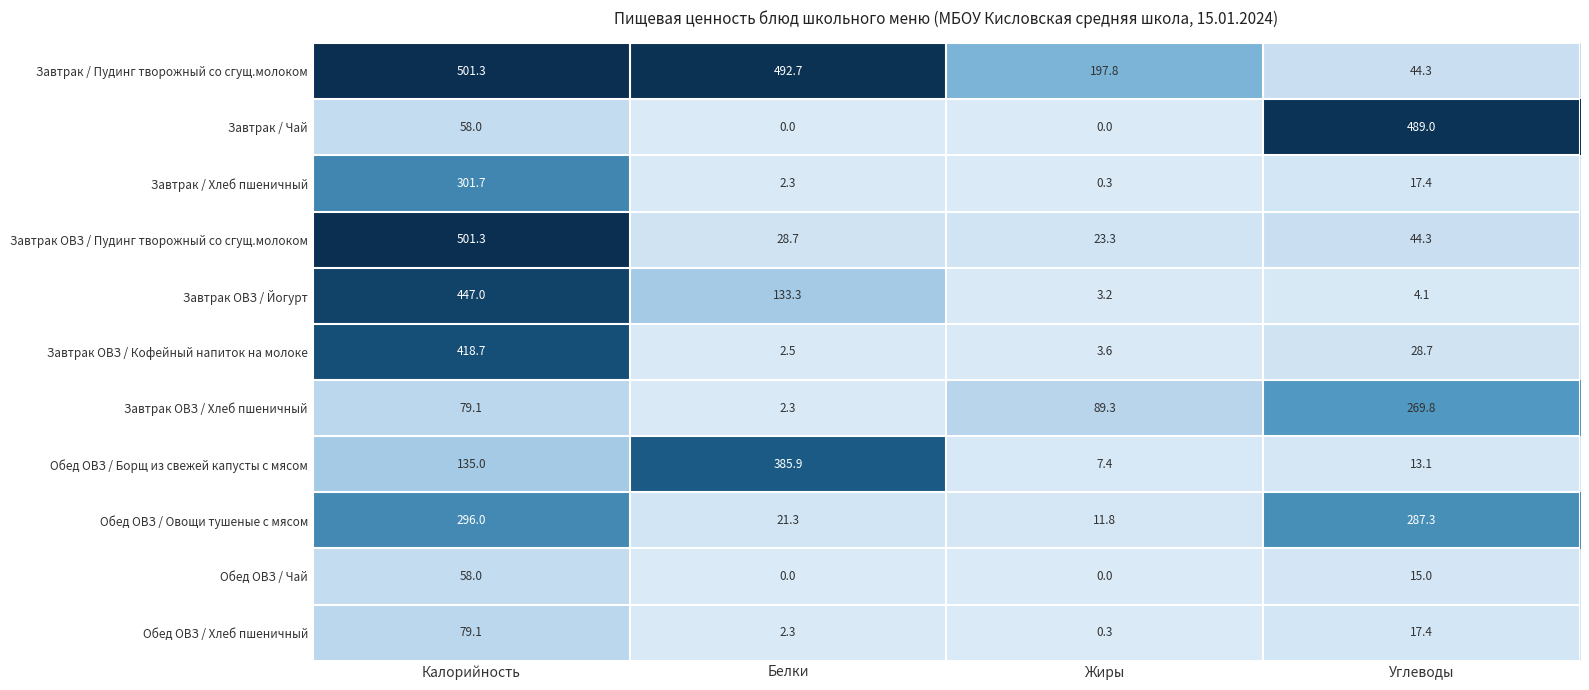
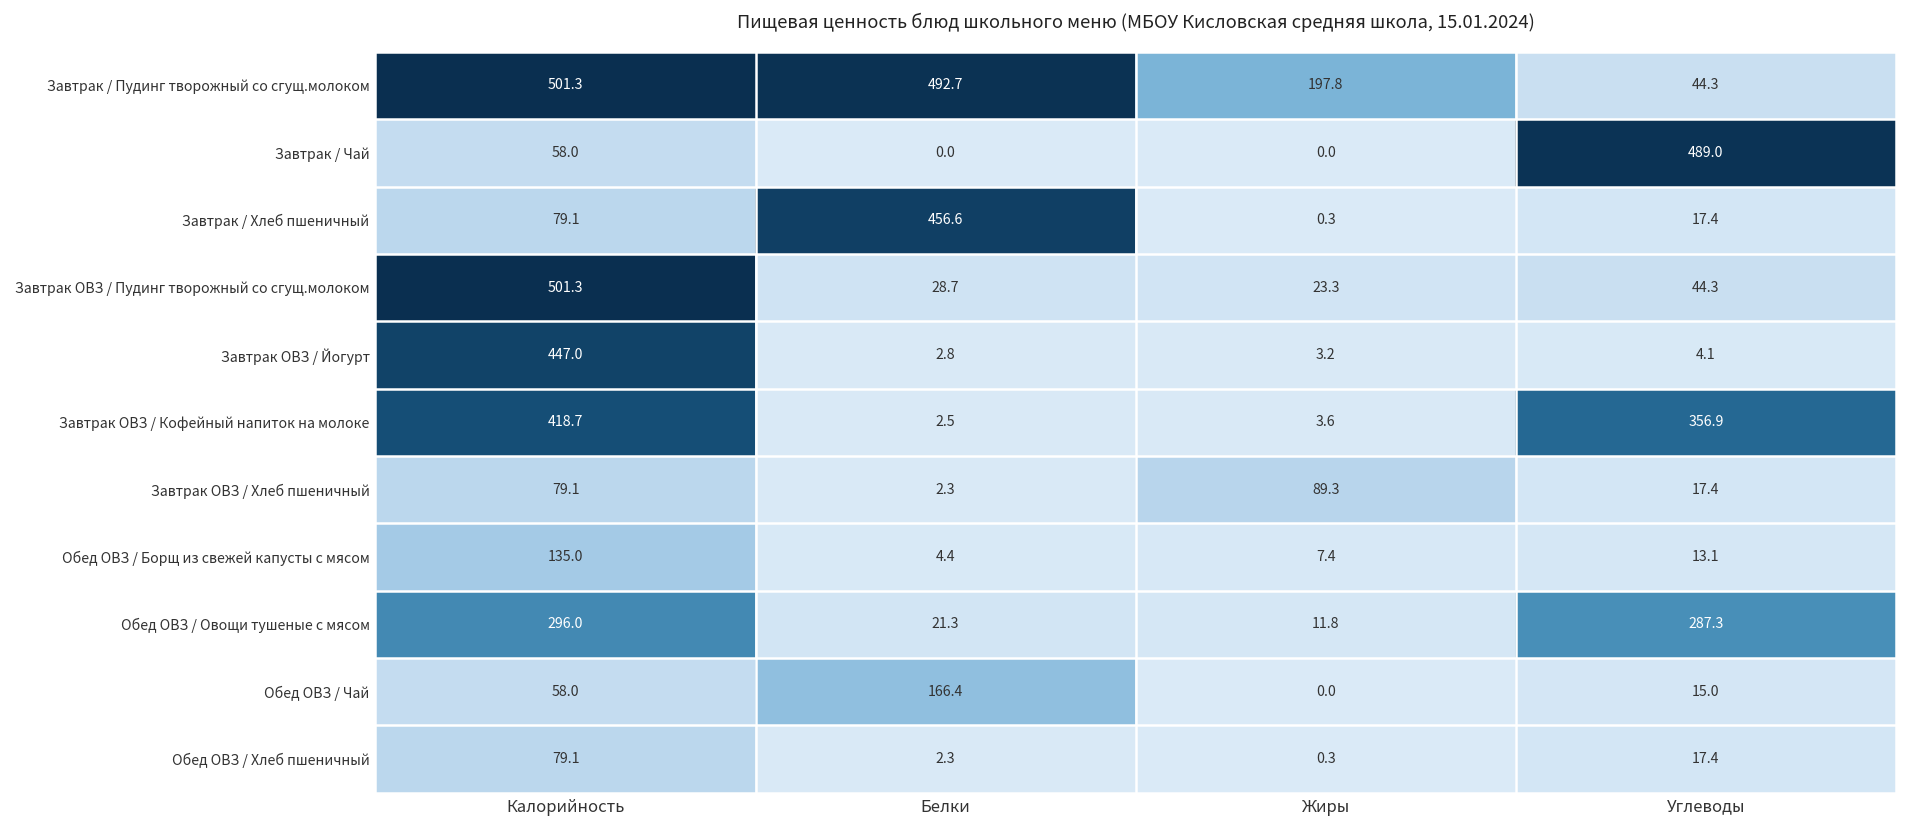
  {
    "Завтрак / Пудинг творожный со сгущ.молоком": {
      "Калорийность": 501.3,
      "Белки": 492.7,
      "Жиры": 197.8,
      "Углеводы": 44.3
    },
    "Завтрак / Чай": {
      "Калорийность": 58.0,
      "Белки": 0.0,
      "Жиры": 0.0,
      "Углеводы": 489.0
    },
    "Завтрак / Хлеб пшеничный": {
-     "Калорийность": 301.7,
-     "Белки": 2.3,
+     "Калорийность": 79.1,
+     "Белки": 456.6,
      "Жиры": 0.3,
      "Углеводы": 17.4
    },
    "Завтрак ОВЗ / Пудинг творожный со сгущ.молоком": {
      "Калорийность": 501.3,
      "Белки": 28.7,
      "Жиры": 23.3,
      "Углеводы": 44.3
    },
    "Завтрак ОВЗ / Йогурт": {
      "Калорийность": 447.0,
-     "Белки": 133.3,
+     "Белки": 2.8,
      "Жиры": 3.2,
      "Углеводы": 4.1
    },
    "Завтрак ОВЗ / Кофейный напиток на молоке": {
      "Калорийность": 418.7,
      "Белки": 2.5,
      "Жиры": 3.6,
-     "Углеводы": 28.7
+     "Углеводы": 356.9
    },
    "Завтрак ОВЗ / Хлеб пшеничный": {
      "Калорийность": 79.1,
      "Белки": 2.3,
      "Жиры": 89.3,
-     "Углеводы": 269.8
+     "Углеводы": 17.4
    },
    "Обед ОВЗ / Борщ из свежей капусты с мясом": {
      "Калорийность": 135.0,
-     "Белки": 385.9,
+     "Белки": 4.4,
      "Жиры": 7.4,
      "Углеводы": 13.1
    },
    "Обед ОВЗ / Овощи тушеные с мясом": {
      "Калорийность": 296.0,
      "Белки": 21.3,
      "Жиры": 11.8,
      "Углеводы": 287.3
    },
    "Обед ОВЗ / Чай": {
      "Калорийность": 58.0,
-     "Белки": 0.0,
+     "Белки": 166.4,
      "Жиры": 0.0,
      "Углеводы": 15.0
    },
    "Обед ОВЗ / Хлеб пшеничный": {
      "Калорийность": 79.1,
      "Белки": 2.3,
      "Жиры": 0.3,
      "Углеводы": 17.4
    }
  }
